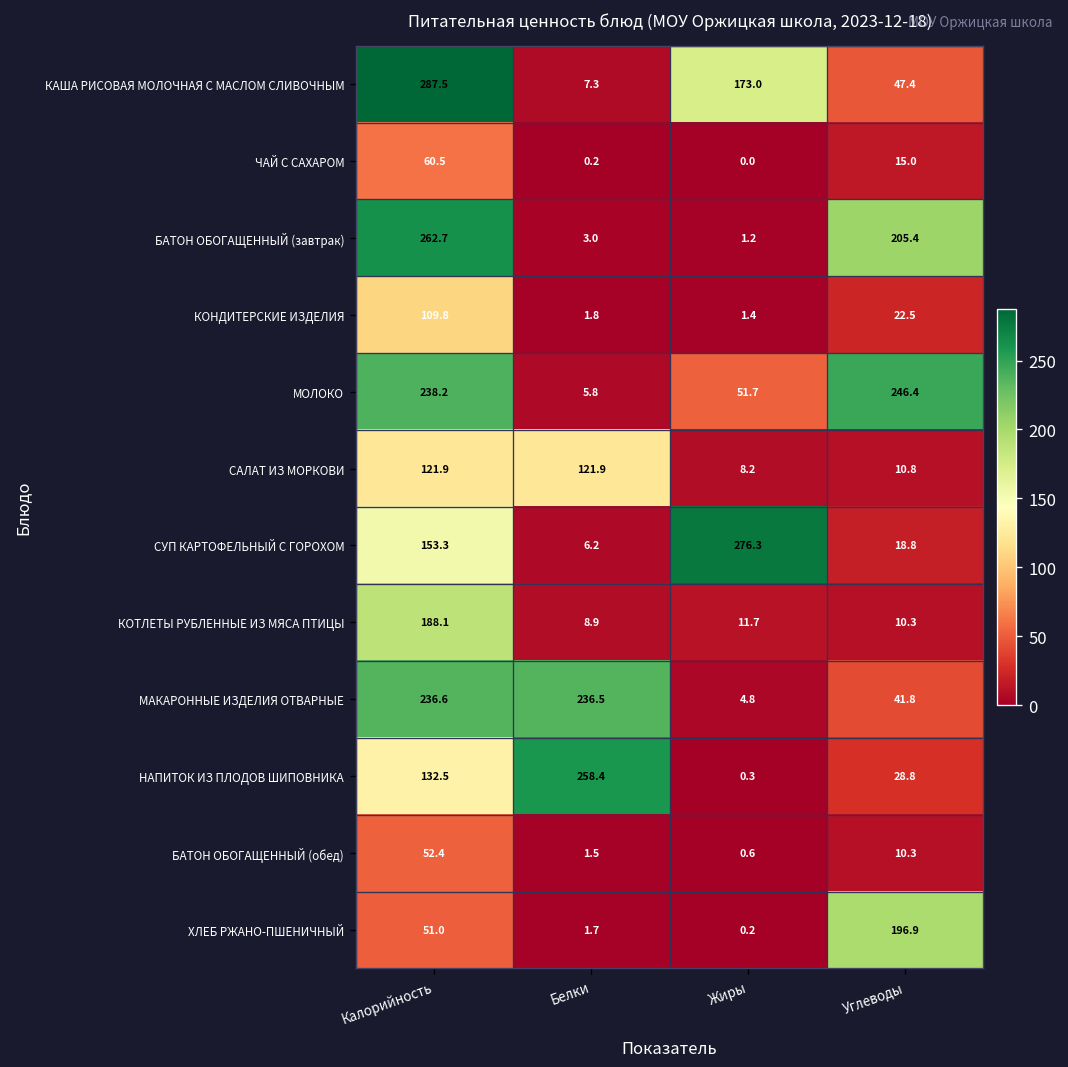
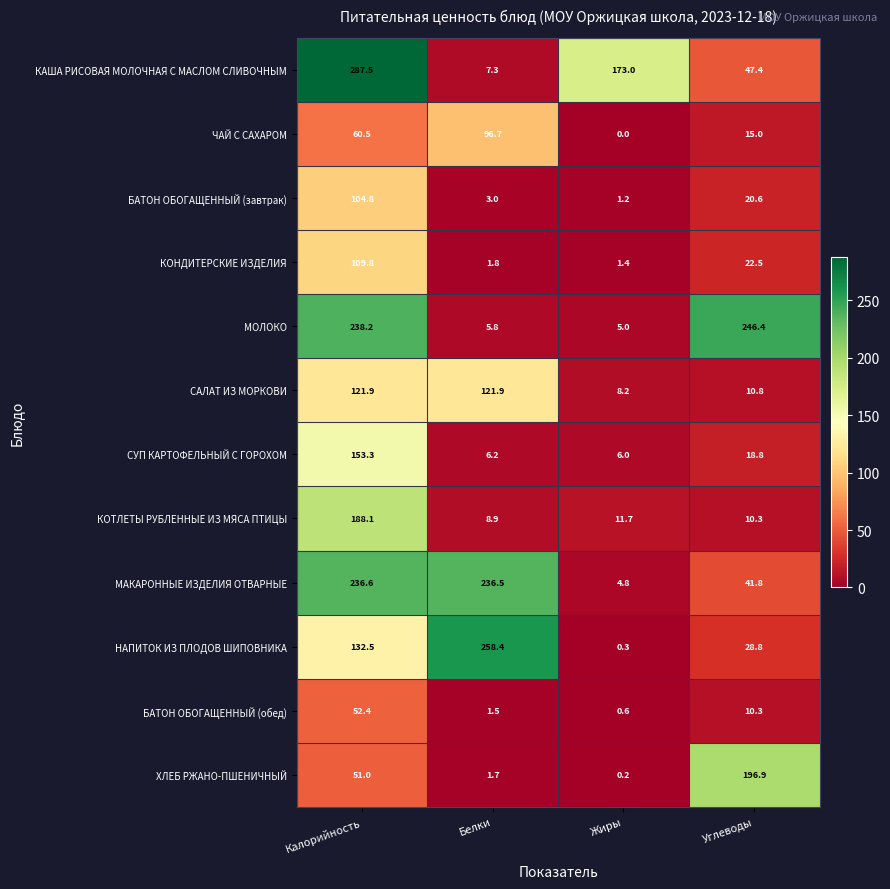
  {
    "КАША РИСОВАЯ МОЛОЧНАЯ С МАСЛОМ СЛИВОЧНЫМ": {
      "Калорийность": 287.5,
      "Белки": 7.3,
      "Жиры": 173.0,
      "Углеводы": 47.4
    },
    "ЧАЙ С САХАРОМ": {
      "Калорийность": 60.5,
-     "Белки": 0.2,
+     "Белки": 96.7,
      "Жиры": 0.0,
      "Углеводы": 15.0
    },
    "БАТОН ОБОГАЩЕННЫЙ (завтрак)": {
-     "Калорийность": 262.7,
+     "Калорийность": 104.8,
      "Белки": 3.0,
      "Жиры": 1.2,
-     "Углеводы": 205.4
+     "Углеводы": 20.6
    },
    "КОНДИТЕРСКИЕ ИЗДЕЛИЯ": {
      "Калорийность": 109.8,
      "Белки": 1.8,
      "Жиры": 1.4,
      "Углеводы": 22.5
    },
    "МОЛОКО": {
      "Калорийность": 238.2,
      "Белки": 5.8,
-     "Жиры": 51.7,
+     "Жиры": 5.0,
      "Углеводы": 246.4
    },
    "САЛАТ ИЗ МОРКОВИ": {
      "Калорийность": 121.9,
      "Белки": 121.9,
      "Жиры": 8.2,
      "Углеводы": 10.8
    },
    "СУП КАРТОФЕЛЬНЫЙ С ГОРОХОМ": {
      "Калорийность": 153.3,
      "Белки": 6.2,
-     "Жиры": 276.3,
+     "Жиры": 6.0,
      "Углеводы": 18.8
    },
    "КОТЛЕТЫ РУБЛЕННЫЕ ИЗ МЯСА ПТИЦЫ": {
      "Калорийность": 188.1,
      "Белки": 8.9,
      "Жиры": 11.7,
      "Углеводы": 10.3
    },
    "МАКАРОННЫЕ ИЗДЕЛИЯ ОТВАРНЫЕ": {
      "Калорийность": 236.6,
      "Белки": 236.5,
      "Жиры": 4.8,
      "Углеводы": 41.8
    },
    "НАПИТОК ИЗ ПЛОДОВ ШИПОВНИКА": {
      "Калорийность": 132.5,
      "Белки": 258.4,
      "Жиры": 0.3,
      "Углеводы": 28.8
    },
    "БАТОН ОБОГАЩЕННЫЙ (обед)": {
      "Калорийность": 52.4,
      "Белки": 1.5,
      "Жиры": 0.6,
      "Углеводы": 10.3
    },
    "ХЛЕБ РЖАНО-ПШЕНИЧНЫЙ": {
      "Калорийность": 51.0,
      "Белки": 1.7,
      "Жиры": 0.2,
      "Углеводы": 196.9
    }
  }
